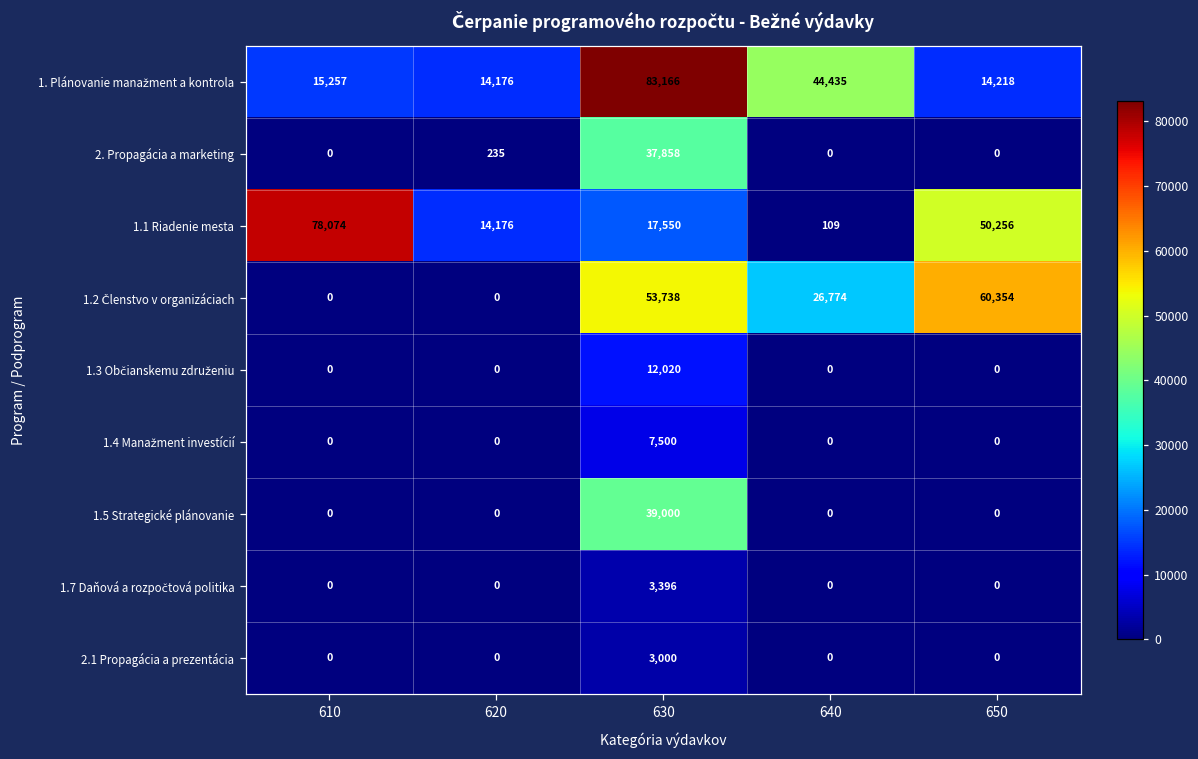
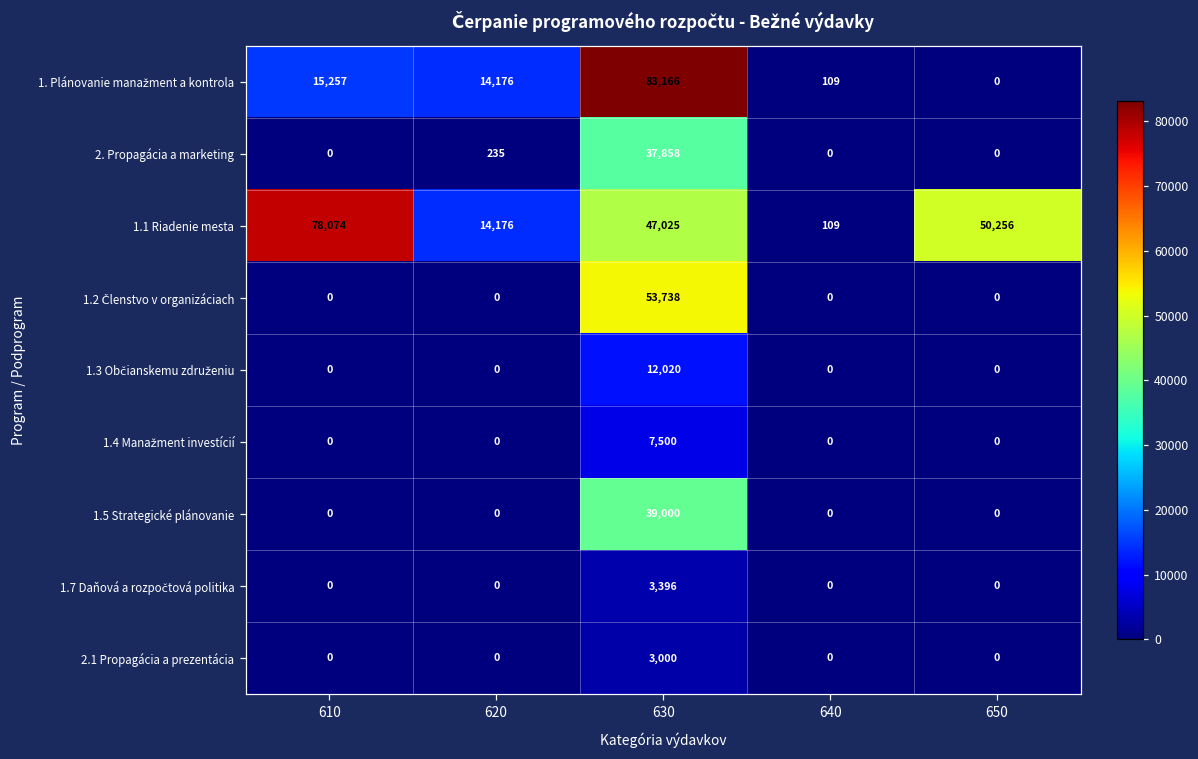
  {
    "1. Plánovanie manažment a kontrola": {
      "610": "15,257",
      "620": "14,176",
      "630": "83,166",
-     "640": "44,435",
-     "650": "14,218"
+     "640": "109",
+     "650": "0"
    },
    "2. Propagácia a marketing": {
      "610": "0",
      "620": "235",
      "630": "37,858",
      "640": "0",
      "650": "0"
    },
    "1.1 Riadenie mesta": {
      "610": "78,074",
      "620": "14,176",
-     "630": "17,550",
+     "630": "47,025",
      "640": "109",
      "650": "50,256"
    },
    "1.2 Členstvo v organizáciach": {
      "610": "0",
      "620": "0",
      "630": "53,738",
-     "640": "26,774",
-     "650": "60,354"
+     "640": "0",
+     "650": "0"
    },
    "1.3 Občianskemu združeniu": {
      "610": "0",
      "620": "0",
      "630": "12,020",
      "640": "0",
      "650": "0"
    },
    "1.4 Manažment investícií": {
      "610": "0",
      "620": "0",
      "630": "7,500",
      "640": "0",
      "650": "0"
    },
    "1.5 Strategické plánovanie": {
      "610": "0",
      "620": "0",
      "630": "39,000",
      "640": "0",
      "650": "0"
    },
    "1.7 Daňová a rozpočtová politika": {
      "610": "0",
      "620": "0",
      "630": "3,396",
      "640": "0",
      "650": "0"
    },
    "2.1 Propagácia a prezentácia": {
      "610": "0",
      "620": "0",
      "630": "3,000",
      "640": "0",
      "650": "0"
    }
  }
